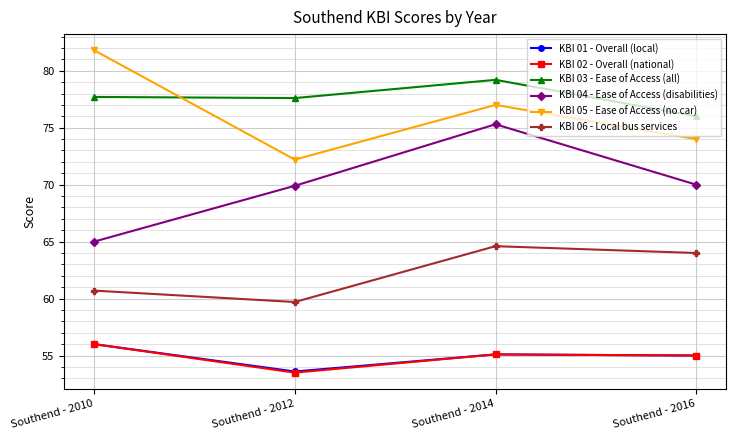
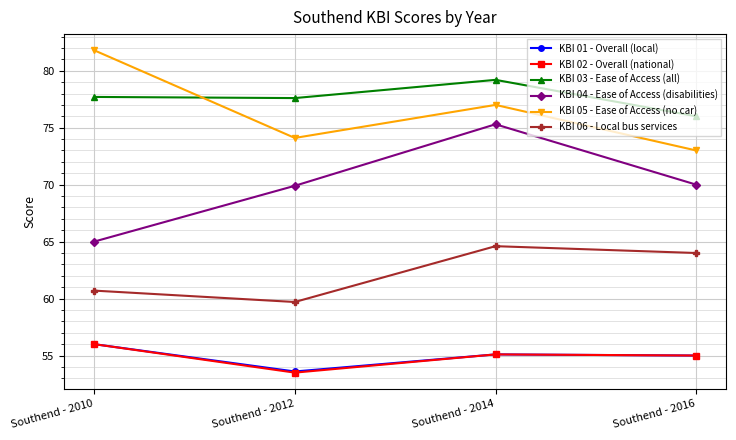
  {
    "KBI 03 - Ease of Access (all)": {
      "Southend - 2010": 77.7,
      "Southend - 2012": 77.6,
      "Southend - 2014": 79.2
    },
    "KBI 04 - Ease of Access (disabilities)": {
      "Southend - 2010": 65.0,
      "Southend - 2012": 69.9,
      "Southend - 2014": 75.3,
      "Southend - 2016": 70.0
    },
    "KBI 05 - Ease of Access (no car)": {
      "Southend - 2010": 81.8,
-     "Southend - 2012": 72.2,
+     "Southend - 2012": 74.1,
      "Southend - 2014": 77.0,
-     "Southend - 2016": 74
+     "Southend - 2016": 73
    },
    "KBI 06 - Local bus services": {
      "Southend - 2010": 60.7,
      "Southend - 2012": 59.7,
      "Southend - 2014": 64.6,
      "Southend - 2016": 64.0
    }
  }
